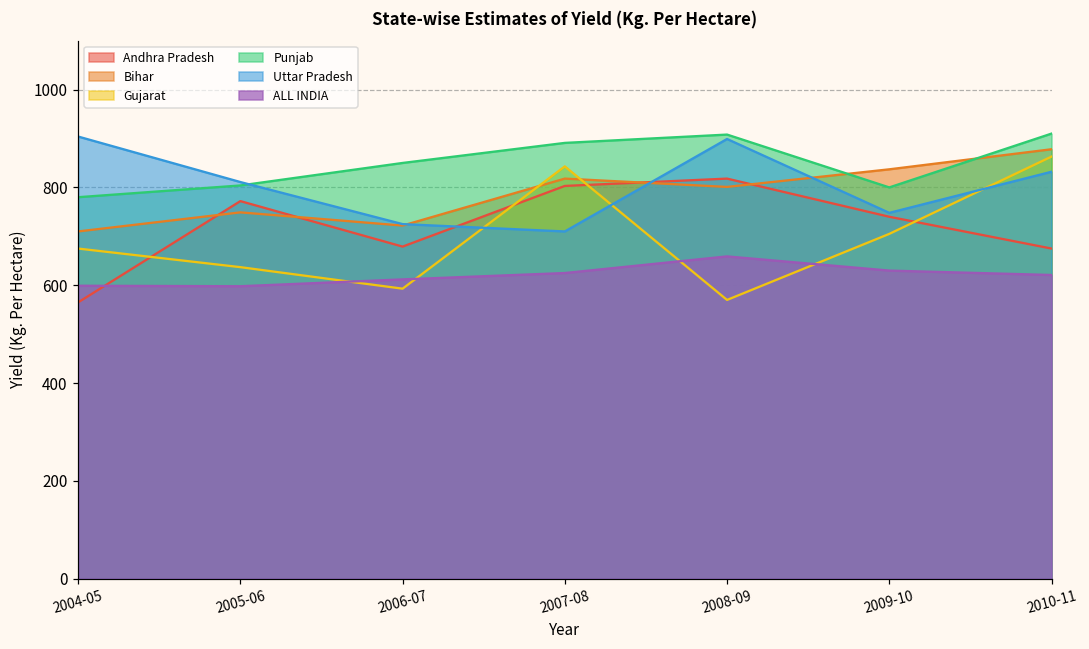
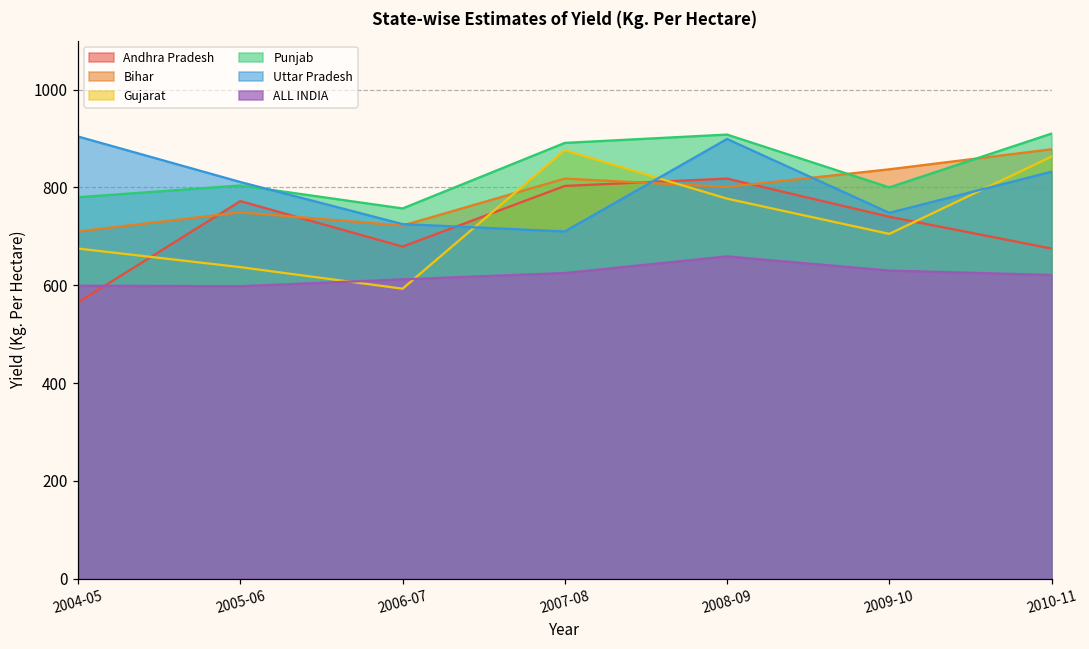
  {
    "Gujarat": {
      "2004-05": 680,
      "2005-06": 640,
      "2006-07": 590,
-     "2007-08": 840,
-     "2008-09": 570,
+     "2007-08": 880,
+     "2008-09": 780,
      "2009-10": 710,
      "2010-11": 860
    },
    "Punjab": {
      "2004-05": 780,
      "2005-06": 800,
-     "2006-07": 850,
+     "2006-07": 760,
      "2007-08": 890,
      "2008-09": 910,
      "2009-10": 800,
      "2010-11": 910
    },
    "Uttar Pradesh": {
      "2004-05": 900,
      "2005-06": 810,
      "2007-08": 710,
      "2008-09": 900,
      "2009-10": 750,
      "2010-11": 830
    },
    "ALL INDIA": {
      "2004-05": 600,
      "2005-06": 600,
      "2006-07": 610,
      "2007-08": 630,
      "2008-09": 660,
      "2009-10": 630,
      "2010-11": 620
    }
  }
